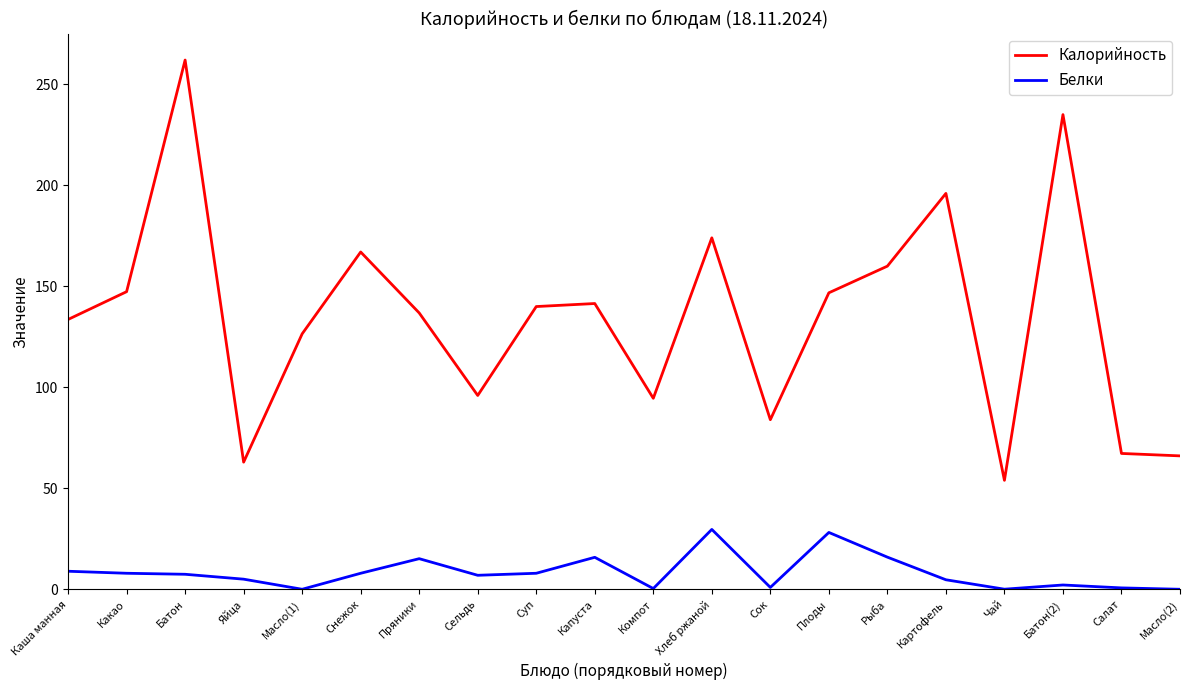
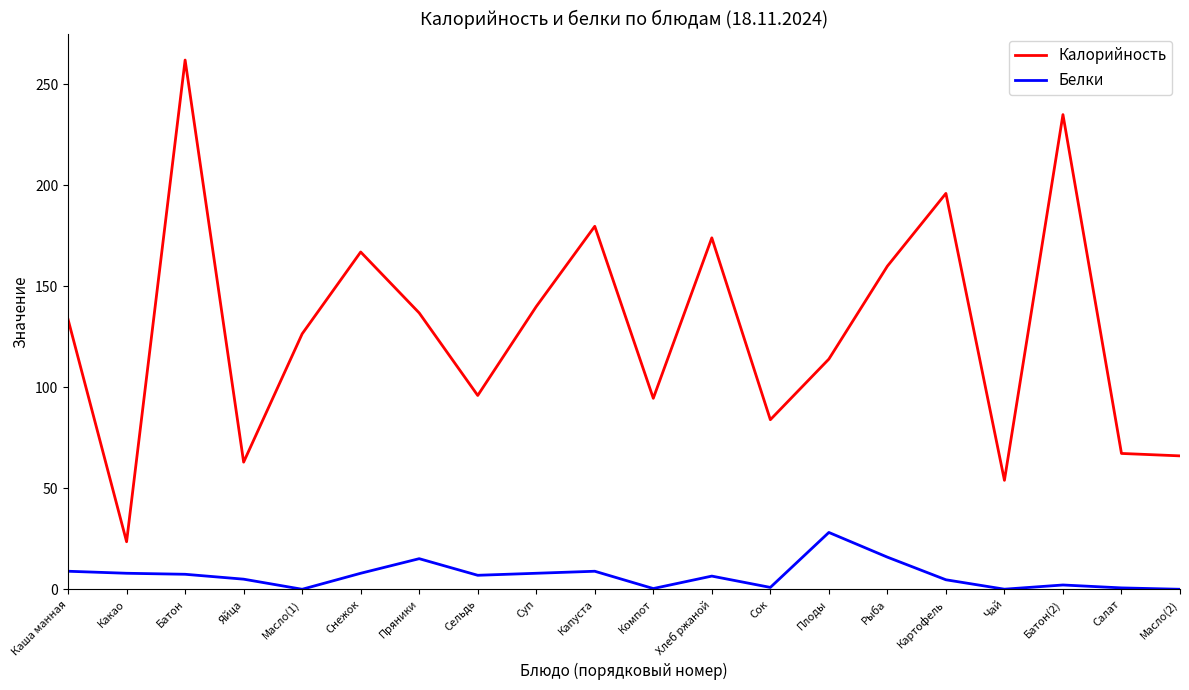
  {
    "Калорийность": {
      "Каша манная": 134,
-     "Какао": 147,
+     "Какао": 24,
      "Батон": 262,
      "Яйца": 63,
      "Масло(1)": 127,
      "Снежок": 167,
      "Пряники": 137,
      "Сельдь": 96,
      "Суп": 140,
-     "Капуста": 142,
+     "Капуста": 180,
      "Компот": 95,
      "Хлеб ржаной": 174,
      "Сок": 84,
-     "Плоды": 147,
+     "Плоды": 114,
      "Рыба": 160,
      "Картофель": 196,
      "Чай": 54,
      "Батон(2)": 235,
      "Салат": 67,
      "Масло(2)": 66
    },
    "Белки": {
      "Каша манная": 9,
      "Какао": 8,
      "Батон": 8,
      "Яйца": 5,
      "Масло(1)": 0,
      "Снежок": 8,
      "Пряники": 15,
      "Сельдь": 7,
      "Суп": 8,
-     "Капуста": 16,
+     "Капуста": 9,
      "Компот": 0,
-     "Хлеб ржаной": 30,
+     "Хлеб ржаной": 7,
      "Сок": 1,
      "Плоды": 28,
      "Рыба": 16,
      "Картофель": 5,
      "Чай": 0,
      "Батон(2)": 2,
      "Салат": 1,
      "Масло(2)": 0
    }
  }
